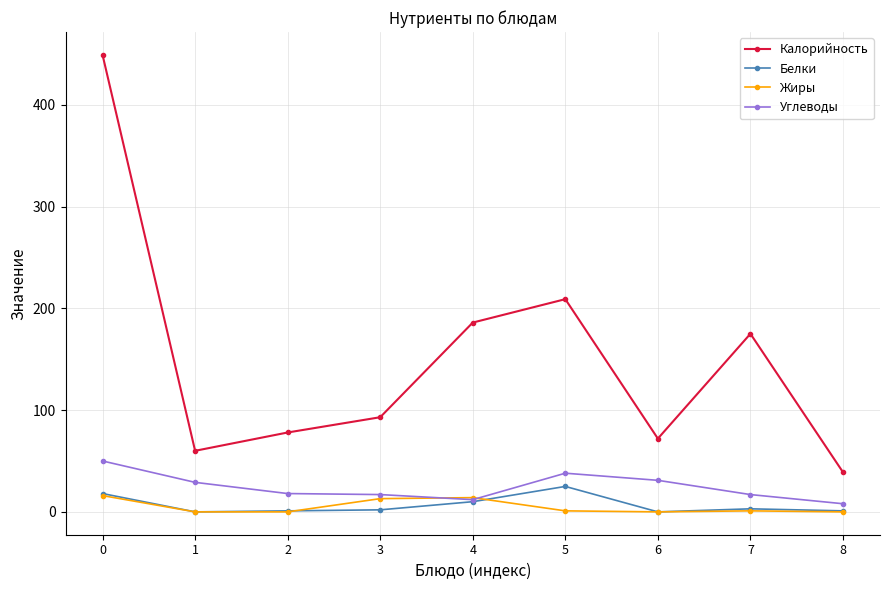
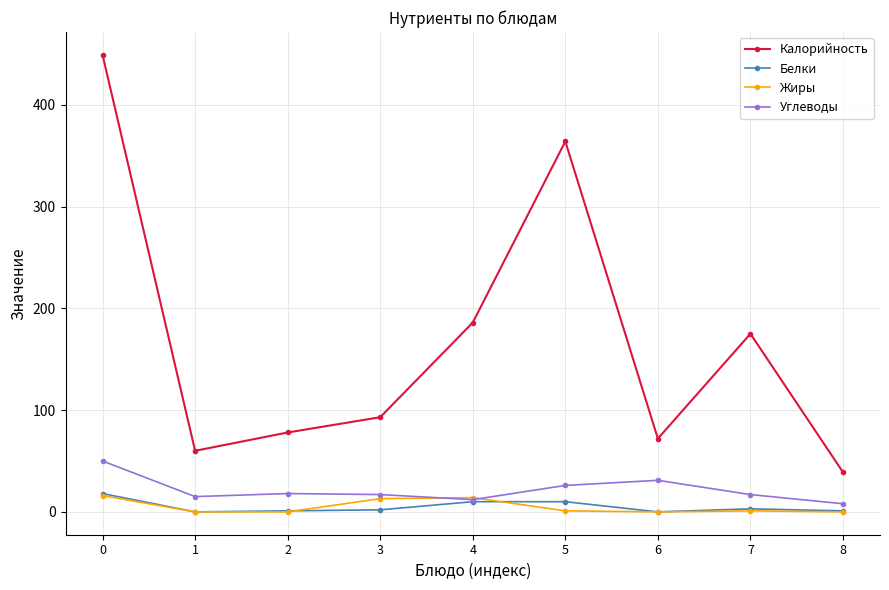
  {
    "Калорийность": {
      "0": 449,
      "1": 60,
      "2": 78,
      "3": 93,
      "4": 186,
-     "5": 209,
+     "5": 364,
      "6": 72,
      "7": 175,
      "8": 39
    },
    "Белки": {
      "3": 2,
-     "5": 25
+     "5": 10
    },
    "Жиры": {
      "3": 13,
      "5": 1
    },
    "Углеводы": {
      "0": 50,
-     "1": 29,
+     "1": 15,
      "2": 18,
      "3": 17,
-     "5": 38,
+     "5": 26,
      "6": 31,
      "7": 17,
      "8": 8
    }
  }
